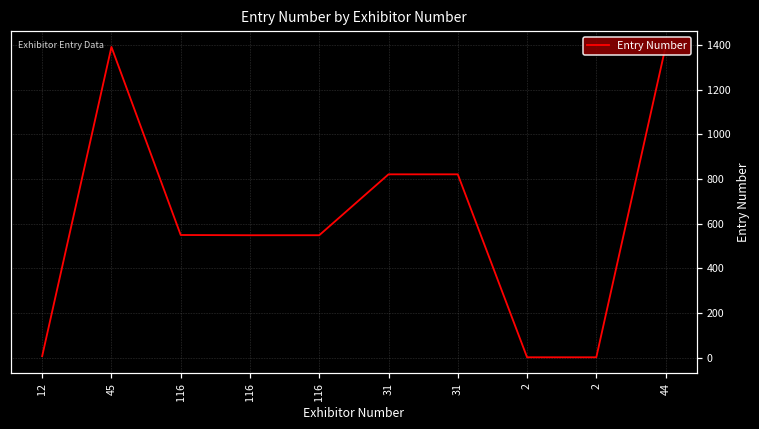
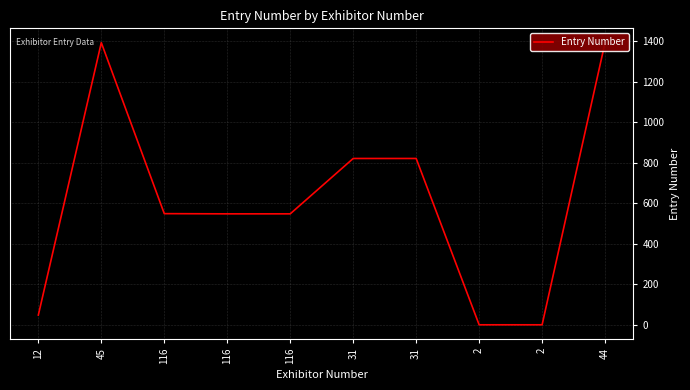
  {
-   "12": 10,
+   "12": 50,
    "45": 1390
  }
